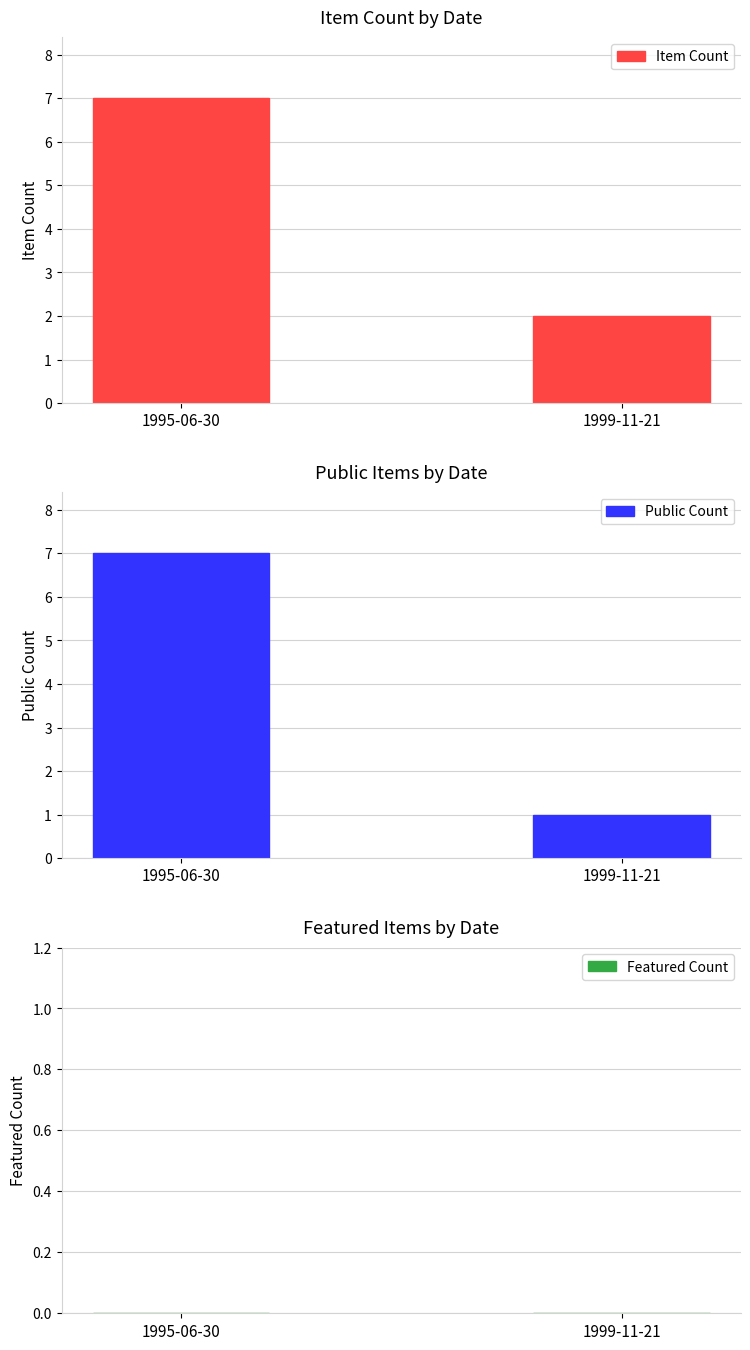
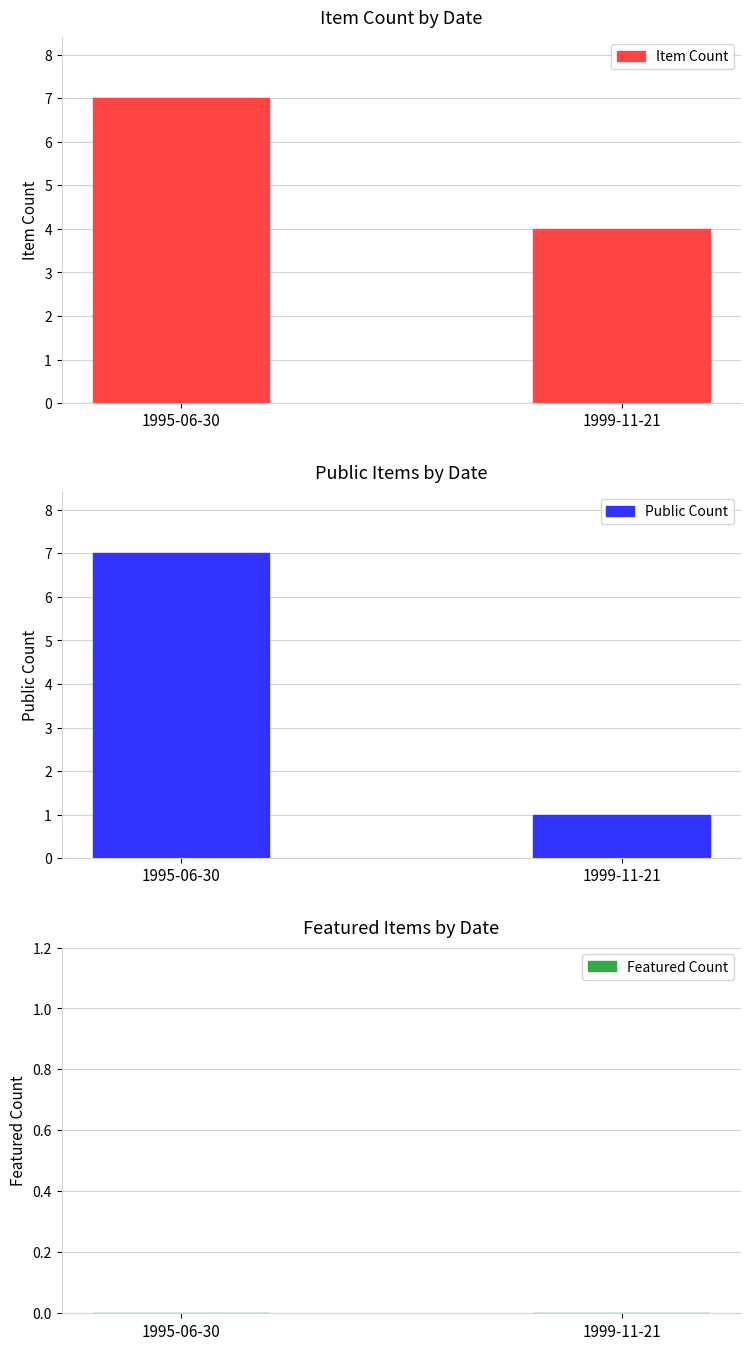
  {
    "Item Count by Date": {
      "1995-06-30": 7,
-     "1999-11-21": 2
+     "1999-11-21": 4
    },
    "Public Items by Date": {
      "1995-06-30": 7.0,
      "1999-11-21": 1.0
    },
    "Featured Items by Date": {
      "1995-06-30": 0.00,
      "1999-11-21": 0.00
    }
  }
